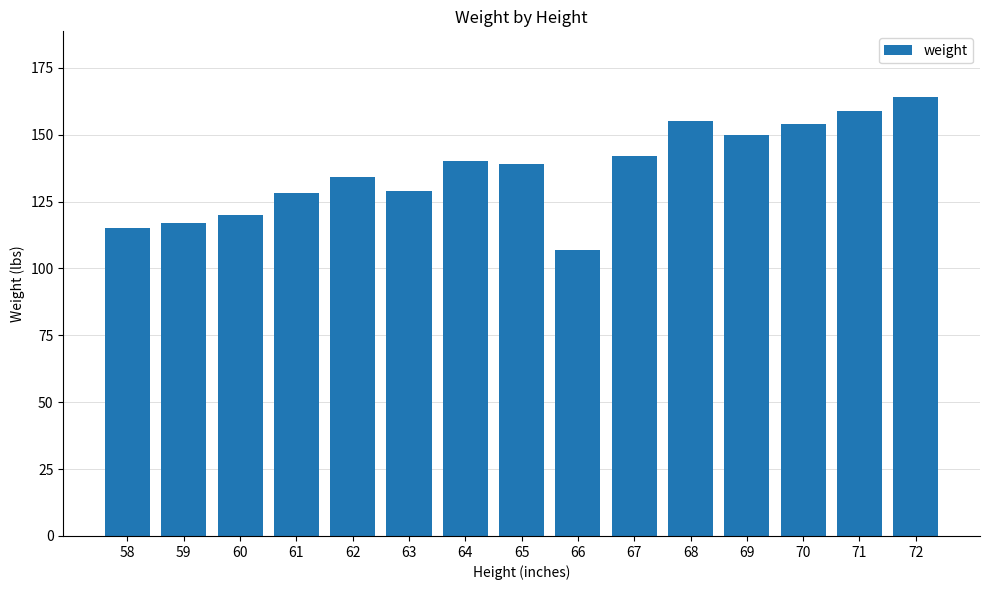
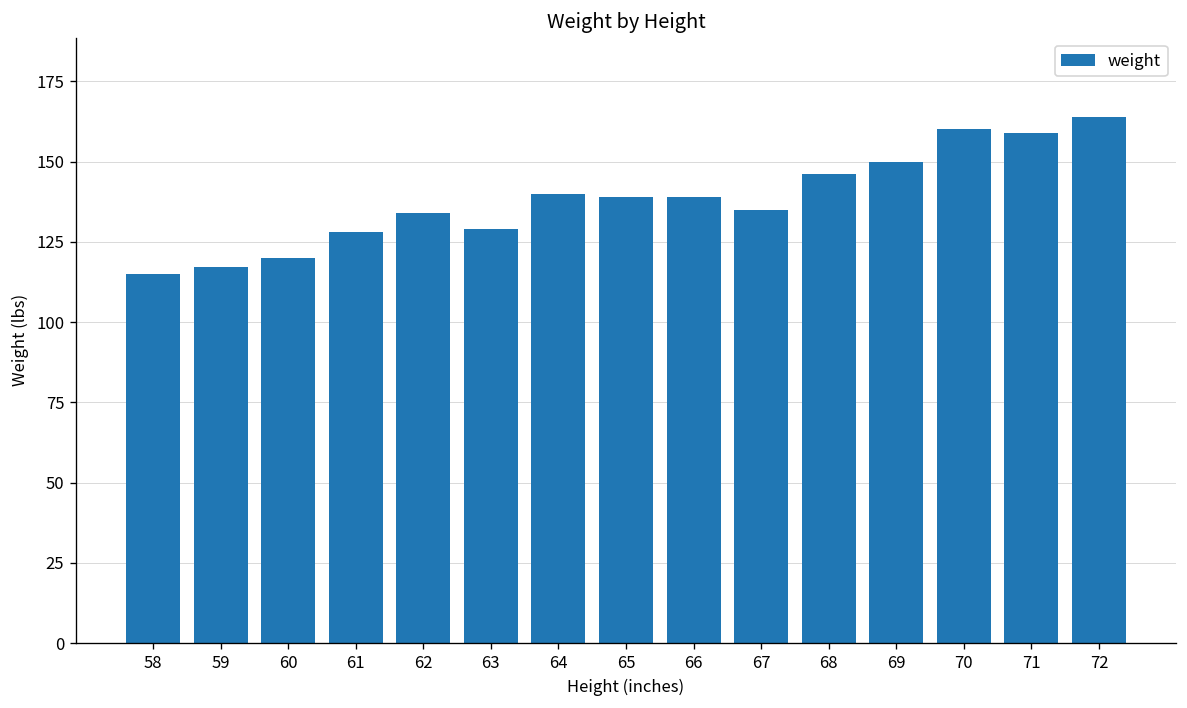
  {
    "58": 115,
    "59": 117,
    "60": 120,
    "61": 128,
    "62": 134,
    "63": 129,
    "64": 140,
    "65": 139,
-   "66": 107,
-   "67": 142,
-   "68": 155,
+   "66": 139,
+   "67": 135,
+   "68": 146,
    "69": 150,
-   "70": 154,
+   "70": 160,
    "71": 159,
    "72": 164
  }
